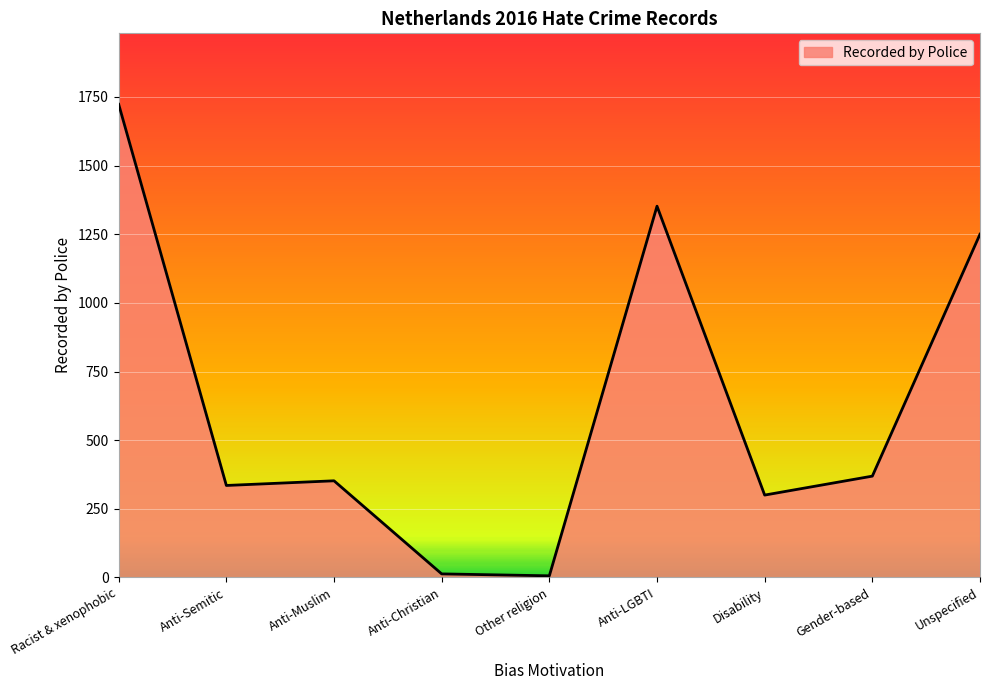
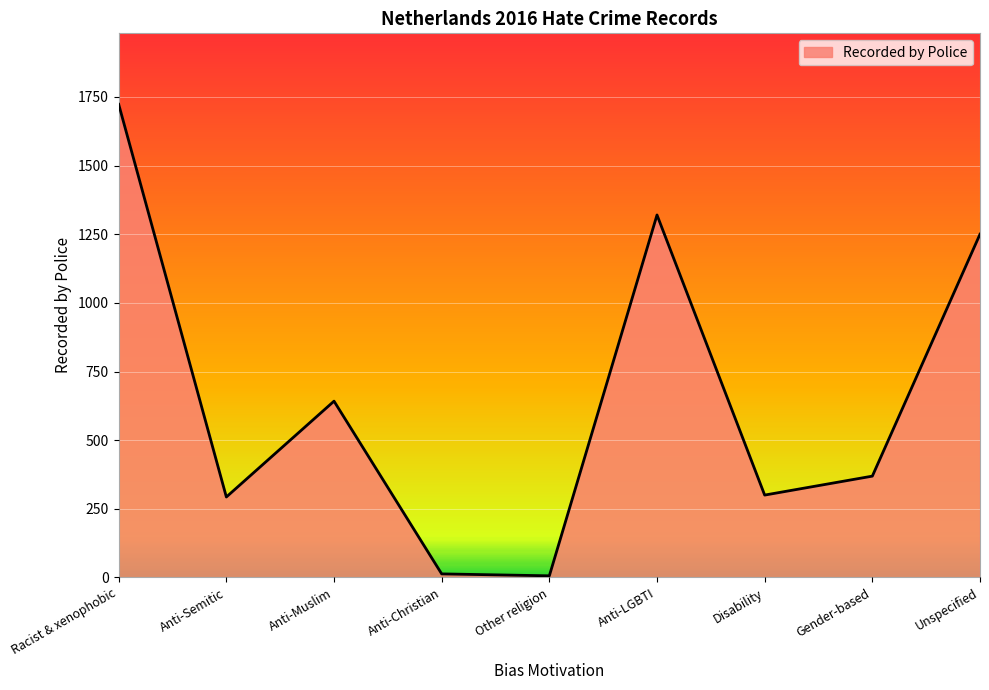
  {
    "Racist & xenophobic": 1720,
-   "Anti-Semitic": 340,
-   "Anti-Muslim": 350,
+   "Anti-Semitic": 290,
+   "Anti-Muslim": 640,
    "Anti-Christian": 10,
    "Other religion": 10,
-   "Anti-LGBTI": 1350,
+   "Anti-LGBTI": 1320,
    "Disability": 300,
    "Gender-based": 370,
    "Unspecified": 1250
  }
